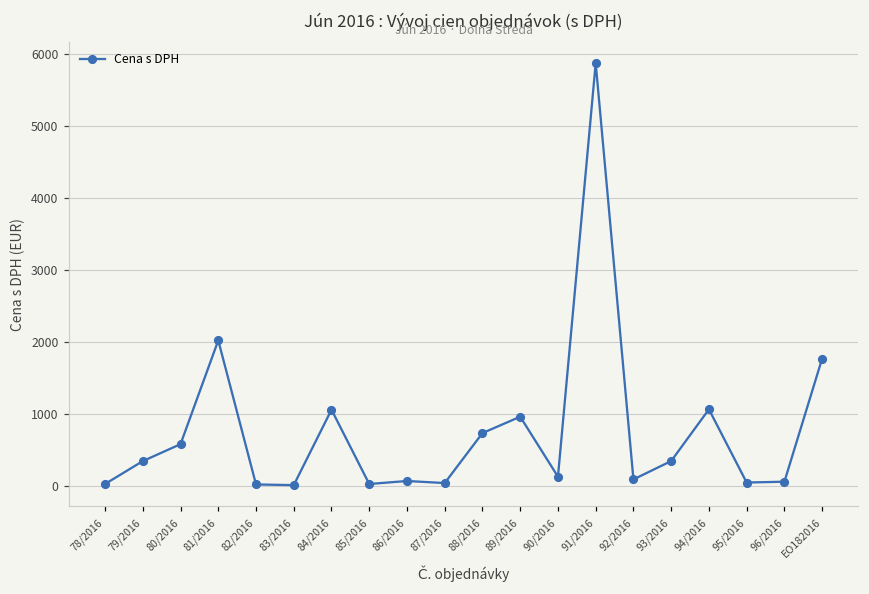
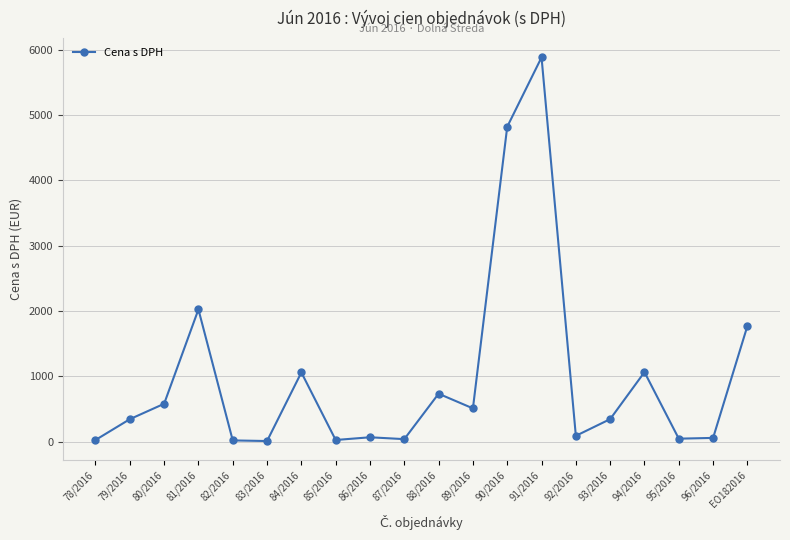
  {
    "78/2016": 0,
    "79/2016": 300,
    "80/2016": 600,
    "81/2016": 2000,
    "82/2016": 0,
    "83/2016": 0,
    "84/2016": 1100,
    "85/2016": 0,
    "86/2016": 100,
    "87/2016": 0,
    "88/2016": 700,
-   "89/2016": 1000,
-   "90/2016": 100,
+   "89/2016": 500,
+   "90/2016": 4800,
    "91/2016": 5900,
    "92/2016": 100,
    "93/2016": 300,
    "94/2016": 1100,
    "95/2016": 0,
    "96/2016": 100,
    "EO182016": 1800
  }
